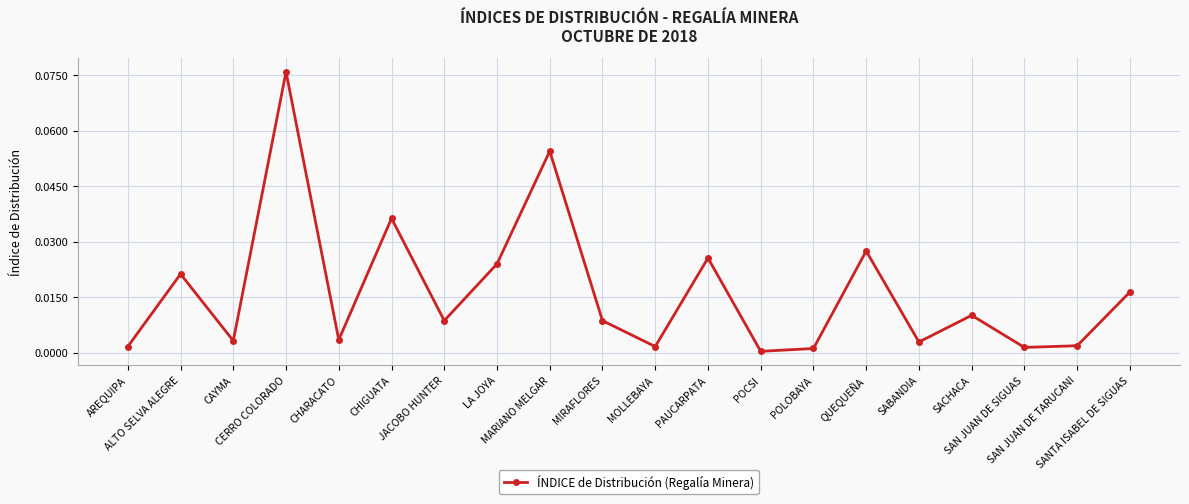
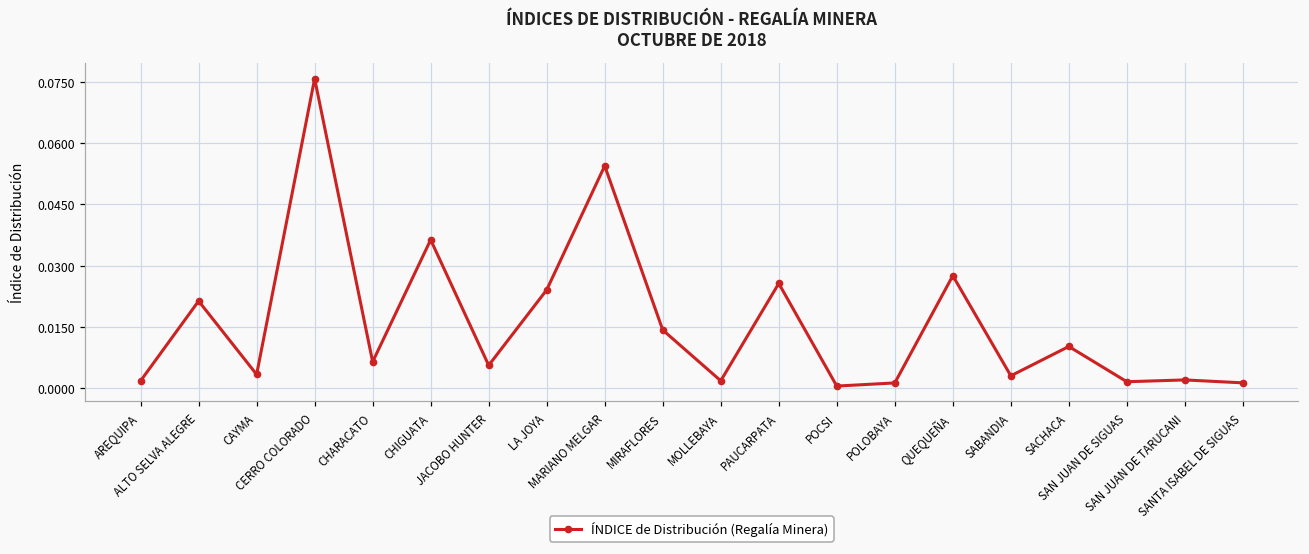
  {
    "AREQUIPA": 0.002,
    "ALTO SELVA ALEGRE": 0.021,
    "CAYMA": 0.003,
    "CERRO COLORADO": 0.076,
-   "CHARACATO": 0.004,
+   "CHARACATO": 0.006,
    "CHIGUATA": 0.036,
-   "JACOBO HUNTER": 0.009,
+   "JACOBO HUNTER": 0.006,
    "LA JOYA": 0.024,
    "MARIANO MELGAR": 0.054,
-   "MIRAFLORES": 0.009,
+   "MIRAFLORES": 0.014,
    "MOLLEBAYA": 0.002,
    "PAUCARPATA": 0.026,
    "POCSI": 0.000,
    "POLOBAYA": 0.001,
    "QUEQUEÑA": 0.028,
    "SABANDIA": 0.003,
    "SACHACA": 0.010,
    "SAN JUAN DE SIGUAS": 0.001,
    "SAN JUAN DE TARUCANI": 0.002,
-   "SANTA ISABEL DE SIGUAS": 0.016
+   "SANTA ISABEL DE SIGUAS": 0.001
  }
